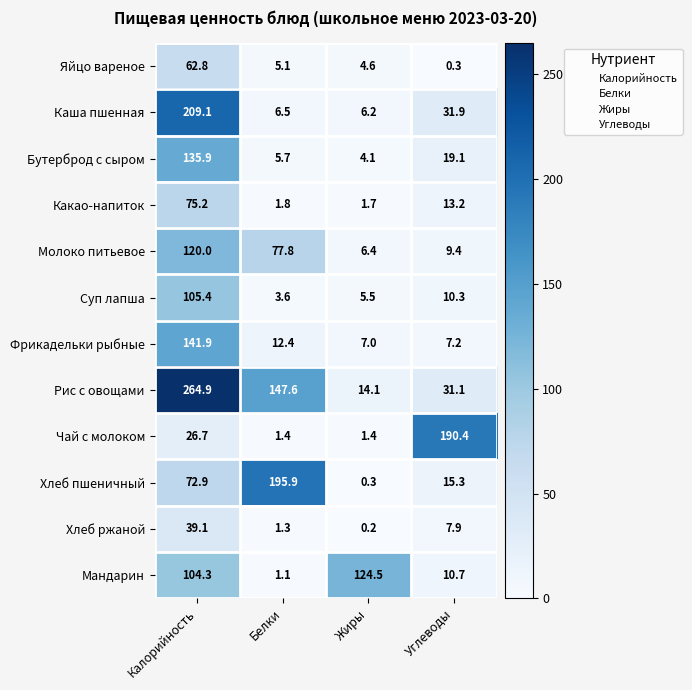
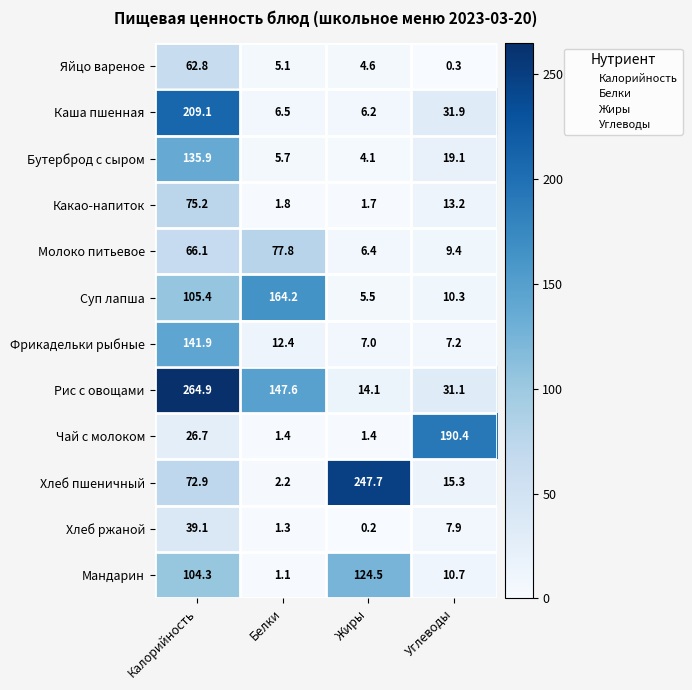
  {
    "Яйцо вареное": {
      "Калорийность": 62.8,
      "Белки": 5.1,
      "Жиры": 4.6,
      "Углеводы": 0.3
    },
    "Каша пшенная": {
      "Калорийность": 209.1,
      "Белки": 6.5,
      "Жиры": 6.2,
      "Углеводы": 31.9
    },
    "Бутерброд с сыром": {
      "Калорийность": 135.9,
      "Белки": 5.7,
      "Жиры": 4.1,
      "Углеводы": 19.1
    },
    "Какао-напиток": {
      "Калорийность": 75.2,
      "Белки": 1.8,
      "Жиры": 1.7,
      "Углеводы": 13.2
    },
    "Молоко питьевое": {
-     "Калорийность": 120.0,
+     "Калорийность": 66.1,
      "Белки": 77.8,
      "Жиры": 6.4,
      "Углеводы": 9.4
    },
    "Суп лапша": {
      "Калорийность": 105.4,
-     "Белки": 3.6,
+     "Белки": 164.2,
      "Жиры": 5.5,
      "Углеводы": 10.3
    },
    "Фрикадельки рыбные": {
      "Калорийность": 141.9,
      "Белки": 12.4,
      "Жиры": 7.0,
      "Углеводы": 7.2
    },
    "Рис с овощами": {
      "Калорийность": 264.9,
      "Белки": 147.6,
      "Жиры": 14.1,
      "Углеводы": 31.1
    },
    "Чай с молоком": {
      "Калорийность": 26.7,
      "Белки": 1.4,
      "Жиры": 1.4,
      "Углеводы": 190.4
    },
    "Хлеб пшеничный": {
      "Калорийность": 72.9,
-     "Белки": 195.9,
-     "Жиры": 0.3,
+     "Белки": 2.2,
+     "Жиры": 247.7,
      "Углеводы": 15.3
    },
    "Хлеб ржаной": {
      "Калорийность": 39.1,
      "Белки": 1.3,
      "Жиры": 0.2,
      "Углеводы": 7.9
    },
    "Мандарин": {
      "Калорийность": 104.3,
      "Белки": 1.1,
      "Жиры": 124.5,
      "Углеводы": 10.7
    }
  }
